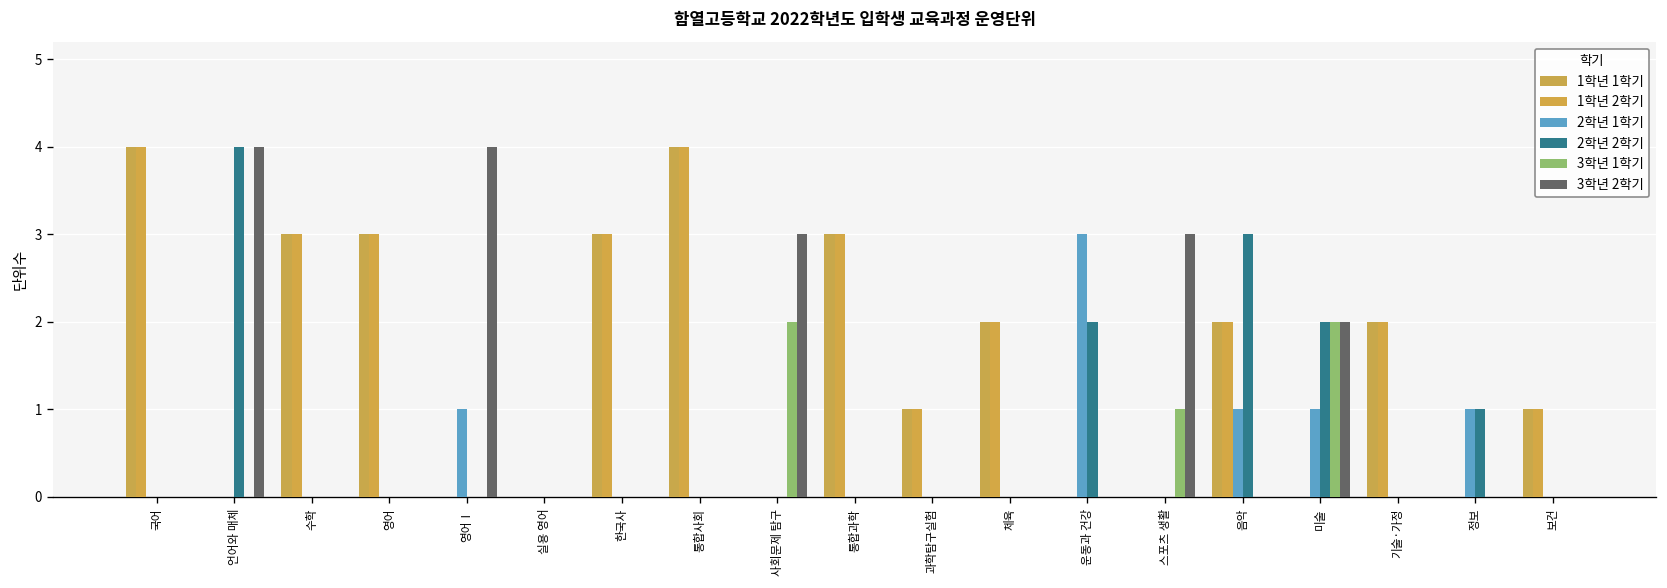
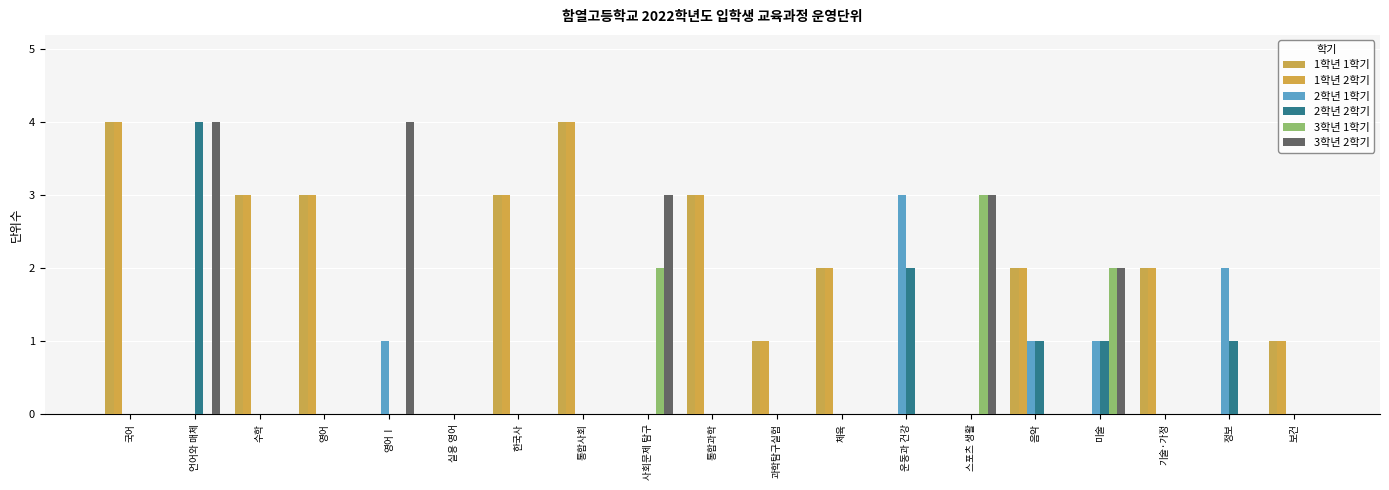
  {
    "2학년 1학기": {
      "국어": 0,
      "언어와 매체": 0,
      "수학": 0,
      "영어": 0,
      "영어Ⅰ": 1,
      "실용 영어": 0,
      "한국사": 0,
      "통합사회": 0,
      "사회문제 탐구": 0,
      "통합과학": 0,
      "과학탐구실험": 0,
      "체육": 0,
      "운동과 건강": 3,
      "스포츠 생활": 0,
      "음악": 1,
      "미술": 1,
      "기술·가정": 0,
-     "정보": 1,
+     "정보": 2,
      "보건": 0
    },
    "2학년 2학기": {
      "국어": 0,
      "언어와 매체": 4,
      "수학": 0,
      "영어": 0,
      "영어Ⅰ": 0,
      "실용 영어": 0,
      "한국사": 0,
      "통합사회": 0,
      "사회문제 탐구": 0,
      "통합과학": 0,
      "과학탐구실험": 0,
      "체육": 0,
      "운동과 건강": 2,
      "스포츠 생활": 0,
-     "음악": 3,
-     "미술": 2,
+     "음악": 1,
+     "미술": 1,
      "기술·가정": 0,
      "정보": 1,
      "보건": 0
    },
    "3학년 1학기": {
      "국어": 0,
      "언어와 매체": 0,
      "수학": 0,
      "영어": 0,
      "영어Ⅰ": 0,
      "실용 영어": 0,
      "한국사": 0,
      "통합사회": 0,
      "사회문제 탐구": 2,
      "통합과학": 0,
      "과학탐구실험": 0,
      "체육": 0,
      "운동과 건강": 0,
-     "스포츠 생활": 1,
+     "스포츠 생활": 3,
      "음악": 0,
      "미술": 2,
      "기술·가정": 0,
      "정보": 0,
      "보건": 0
    },
    "3학년 2학기": {
      "국어": 0,
      "언어와 매체": 4,
      "수학": 0,
      "영어": 0,
      "영어Ⅰ": 4,
      "실용 영어": 0,
      "한국사": 0,
      "통합사회": 0,
      "사회문제 탐구": 3,
      "통합과학": 0,
      "과학탐구실험": 0,
      "체육": 0,
      "운동과 건강": 0,
      "스포츠 생활": 3,
      "음악": 0,
      "미술": 2,
      "기술·가정": 0,
      "정보": 0,
      "보건": 0
    }
  }
